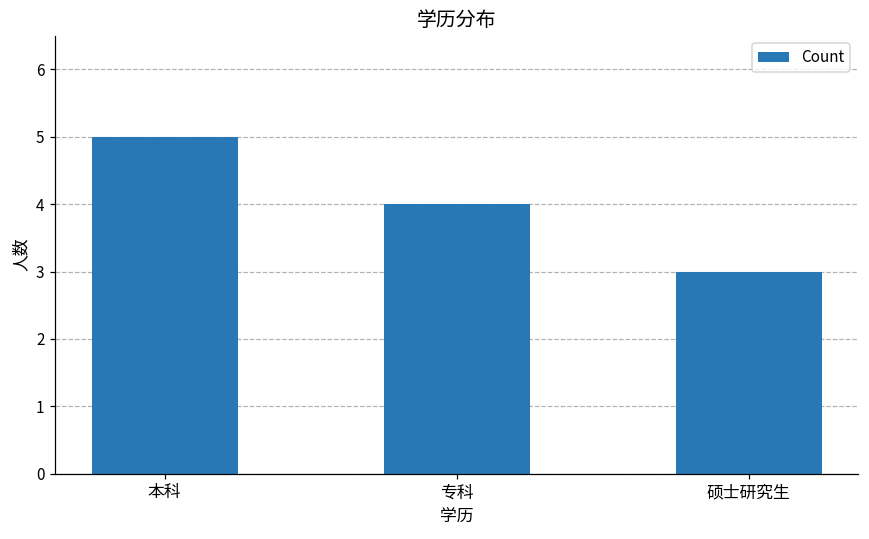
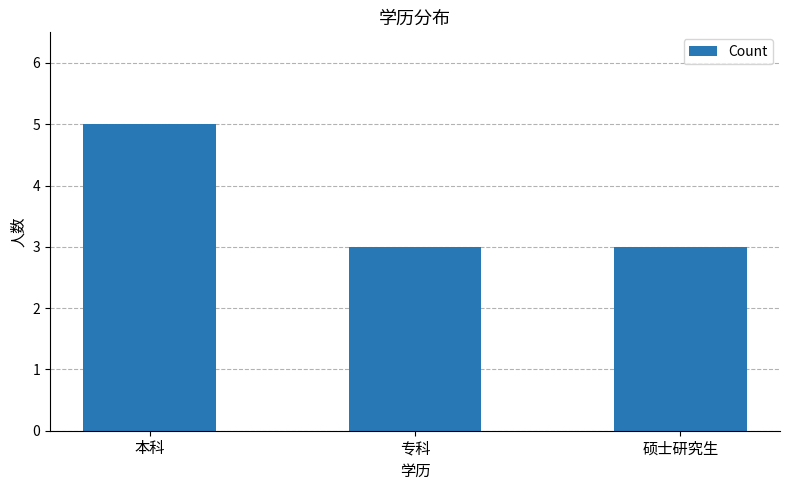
  {
    "本科": 5,
-   "专科": 4,
+   "专科": 3,
    "硕士研究生": 3
  }
